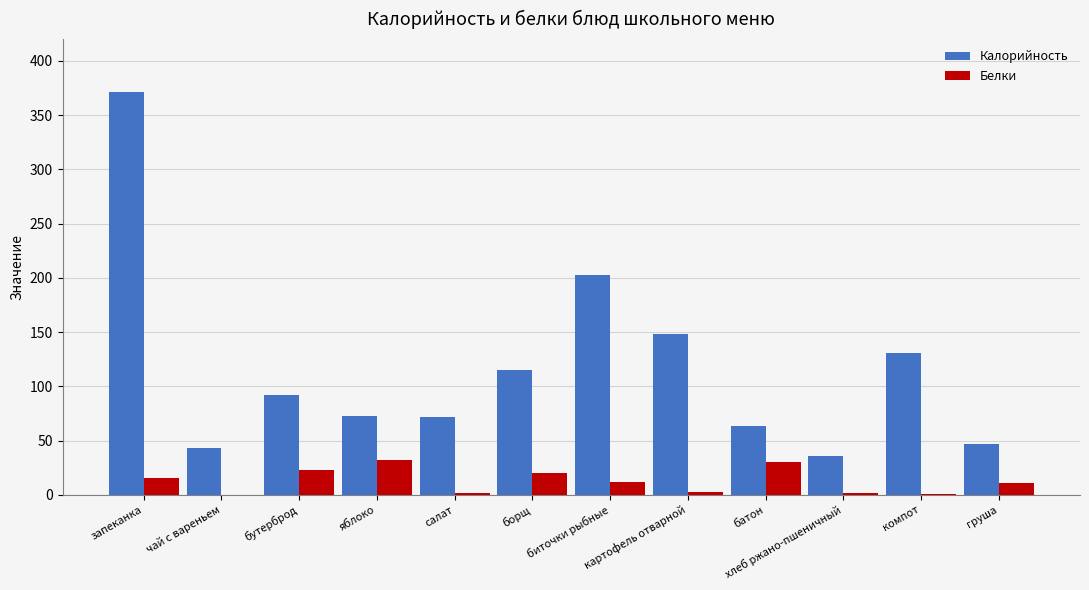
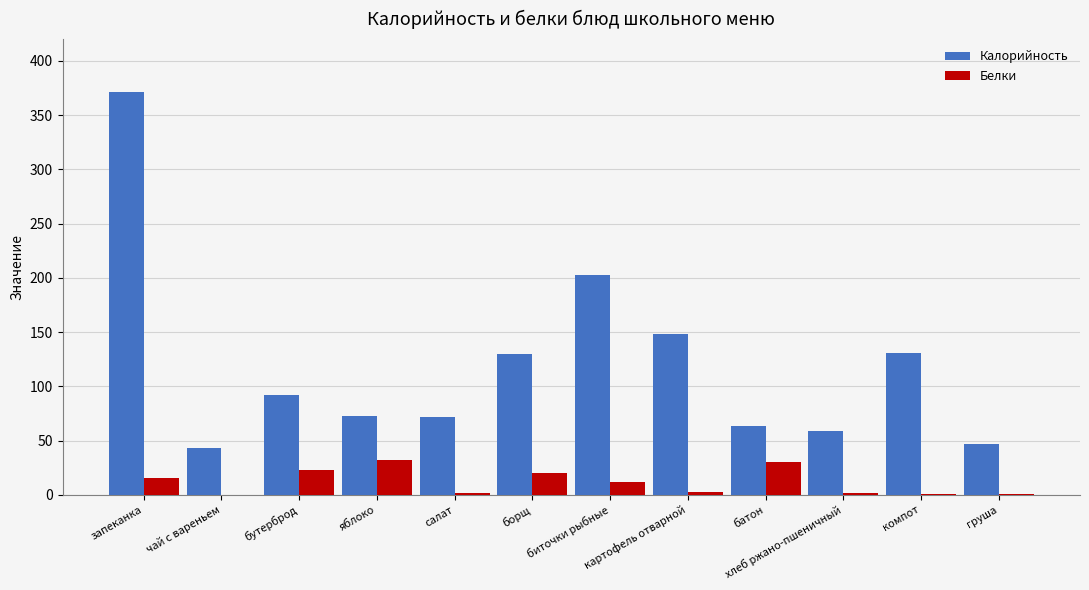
  {
    "Калорийность": {
      "запеканка": 371,
      "чай с вареньем": 43,
      "бутерброд": 92,
      "яблоко": 73,
      "салат": 72,
-     "борщ": 115,
+     "борщ": 130,
      "биточки рыбные": 203,
      "картофель отварной": 148,
      "батон": 63,
-     "хлеб ржано-пшеничный": 36,
+     "хлеб ржано-пшеничный": 59,
      "компот": 131,
      "груша": 47
    },
    "Белки": {
      "запеканка": 15,
      "бутерброд": 23,
      "яблоко": 32,
      "борщ": 20,
      "биточки рыбные": 12,
      "картофель отварной": 3,
      "батон": 30,
-     "груша": 11
+     "груша": 0
    }
  }
